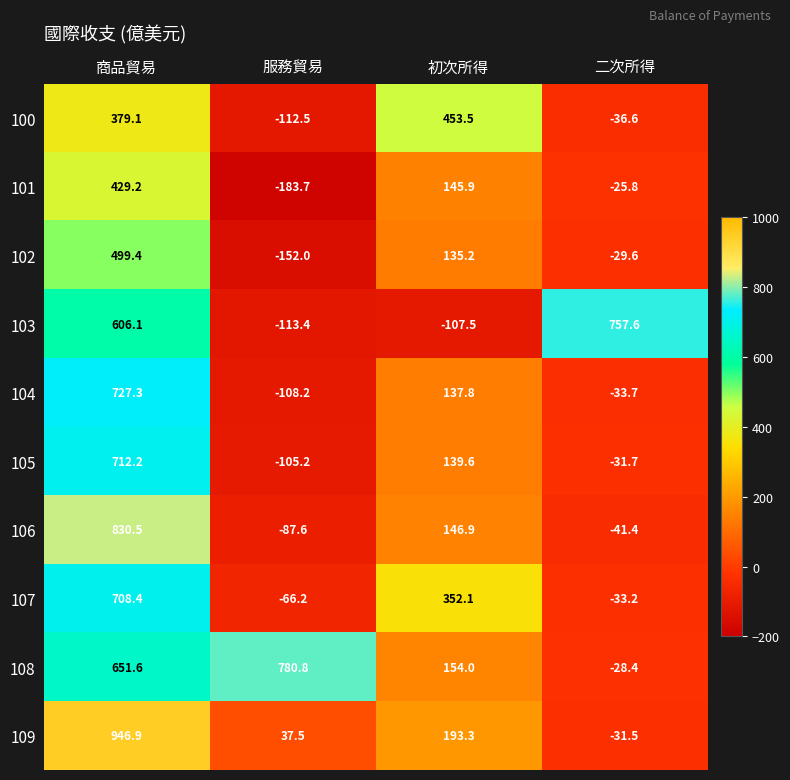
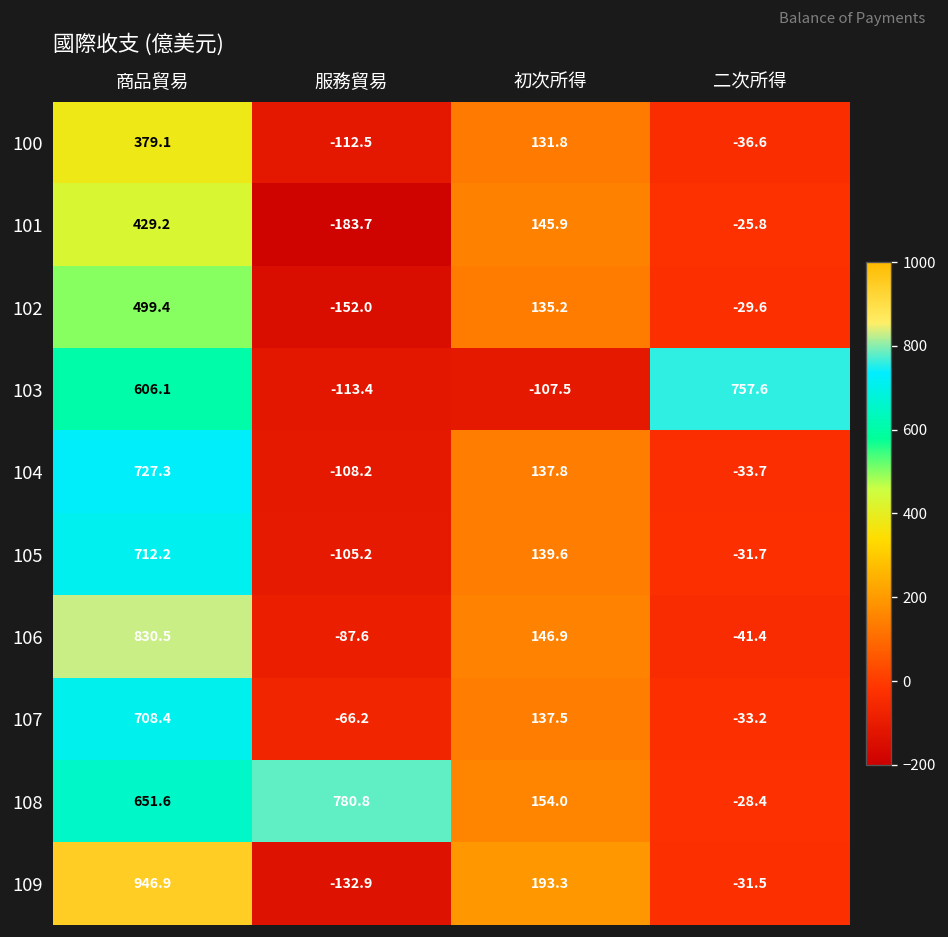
  {
    "100": {
      "商品貿易": 379.1,
      "服務貿易": -112.5,
-     "初次所得": 453.5,
+     "初次所得": 131.8,
      "二次所得": -36.6
    },
    "101": {
      "商品貿易": 429.2,
      "服務貿易": -183.7,
      "初次所得": 145.9,
      "二次所得": -25.8
    },
    "102": {
      "商品貿易": 499.4,
      "服務貿易": -152.0,
      "初次所得": 135.2,
      "二次所得": -29.6
    },
    "103": {
      "商品貿易": 606.1,
      "服務貿易": -113.4,
      "初次所得": -107.5,
      "二次所得": 757.6
    },
    "104": {
      "商品貿易": 727.3,
      "服務貿易": -108.2,
      "初次所得": 137.8,
      "二次所得": -33.7
    },
    "105": {
      "商品貿易": 712.2,
      "服務貿易": -105.2,
      "初次所得": 139.6,
      "二次所得": -31.7
    },
    "106": {
      "商品貿易": 830.5,
      "服務貿易": -87.6,
      "初次所得": 146.9,
      "二次所得": -41.4
    },
    "107": {
      "商品貿易": 708.4,
      "服務貿易": -66.2,
-     "初次所得": 352.1,
+     "初次所得": 137.5,
      "二次所得": -33.2
    },
    "108": {
      "商品貿易": 651.6,
      "服務貿易": 780.8,
      "初次所得": 154.0,
      "二次所得": -28.4
    },
    "109": {
      "商品貿易": 946.9,
-     "服務貿易": 37.5,
+     "服務貿易": -132.9,
      "初次所得": 193.3,
      "二次所得": -31.5
    }
  }
